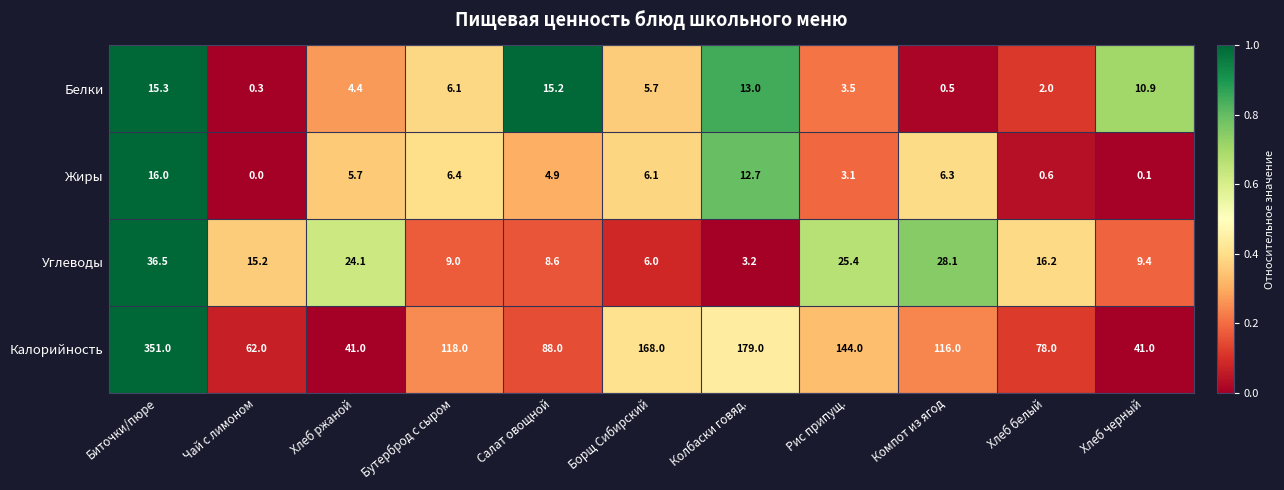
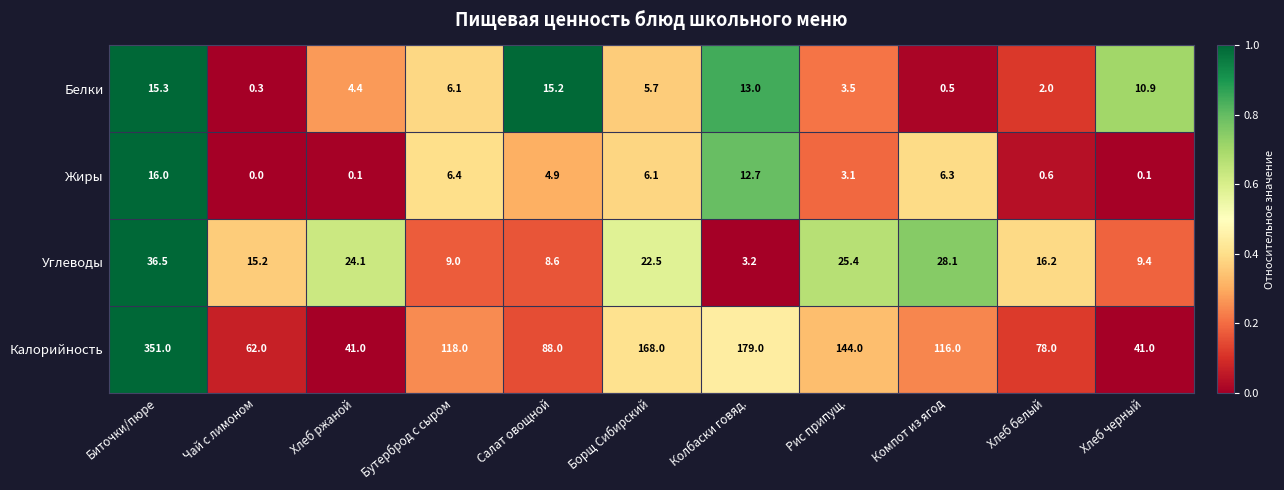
  {
    "Белки": {
      "Биточки/пюре": 15.3,
      "Чай с лимоном": 0.3,
      "Хлеб ржаной": 4.4,
      "Бутерброд с сыром": 6.1,
      "Салат овощной": 15.2,
      "Борщ Сибирский": 5.7,
      "Колбаски говяд.": 13.0,
      "Рис припущ.": 3.5,
      "Компот из ягод": 0.5,
      "Хлеб белый": 2.0,
      "Хлеб черный": 10.9
    },
    "Жиры": {
      "Биточки/пюре": 16.0,
      "Чай с лимоном": 0.0,
-     "Хлеб ржаной": 5.7,
+     "Хлеб ржаной": 0.1,
      "Бутерброд с сыром": 6.4,
      "Салат овощной": 4.9,
      "Борщ Сибирский": 6.1,
      "Колбаски говяд.": 12.7,
      "Рис припущ.": 3.1,
      "Компот из ягод": 6.3,
      "Хлеб белый": 0.6,
      "Хлеб черный": 0.1
    },
    "Углеводы": {
      "Биточки/пюре": 36.5,
      "Чай с лимоном": 15.2,
      "Хлеб ржаной": 24.1,
      "Бутерброд с сыром": 9.0,
      "Салат овощной": 8.6,
-     "Борщ Сибирский": 6.0,
+     "Борщ Сибирский": 22.5,
      "Колбаски говяд.": 3.2,
      "Рис припущ.": 25.4,
      "Компот из ягод": 28.1,
      "Хлеб белый": 16.2,
      "Хлеб черный": 9.4
    },
    "Калорийность": {
      "Биточки/пюре": 351.0,
      "Чай с лимоном": 62.0,
      "Хлеб ржаной": 41.0,
      "Бутерброд с сыром": 118.0,
      "Салат овощной": 88.0,
      "Борщ Сибирский": 168.0,
      "Колбаски говяд.": 179.0,
      "Рис припущ.": 144.0,
      "Компот из ягод": 116.0,
      "Хлеб белый": 78.0,
      "Хлеб черный": 41.0
    }
  }
